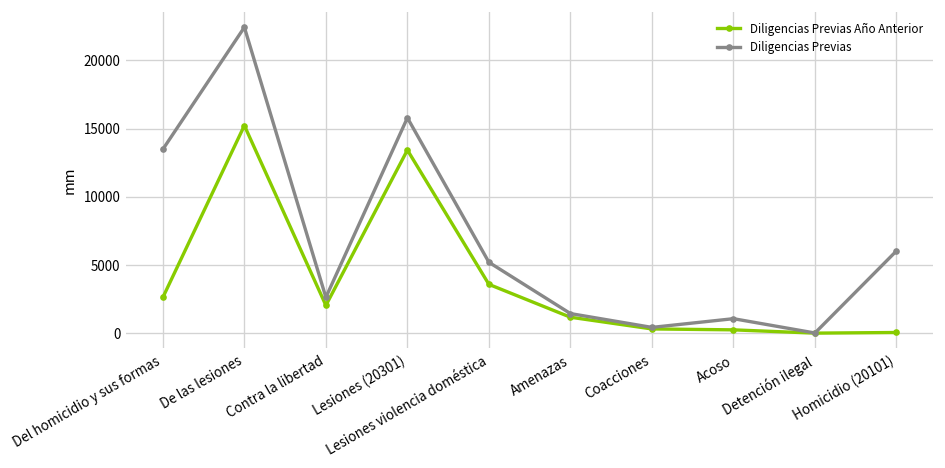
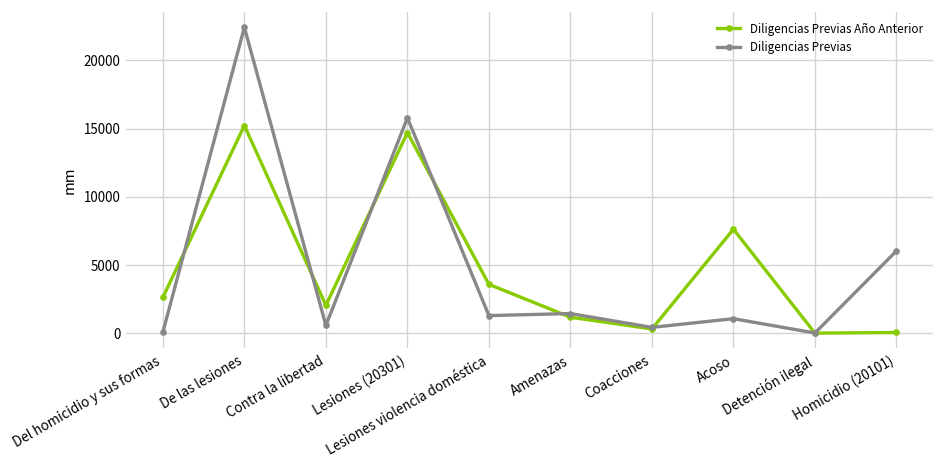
  {
    "Diligencias Previas Año Anterior": {
      "Del homicidio y sus formas": 2600,
      "De las lesiones": 15200,
      "Contra la libertad": 2100,
-     "Lesiones (20301)": 13400,
+     "Lesiones (20301)": 14700,
      "Lesiones violencia doméstica": 3600,
      "Amenazas": 1200,
-     "Acoso": 300,
+     "Acoso": 7600,
      "Homicidio (20101)": 100
    },
    "Diligencias Previas": {
-     "Del homicidio y sus formas": 13500,
+     "Del homicidio y sus formas": 100,
      "De las lesiones": 22400,
-     "Contra la libertad": 2600,
+     "Contra la libertad": 600,
      "Lesiones (20301)": 15800,
-     "Lesiones violencia doméstica": 5200,
+     "Lesiones violencia doméstica": 1300,
      "Amenazas": 1500,
      "Acoso": 1100,
      "Homicidio (20101)": 6000
    }
  }
